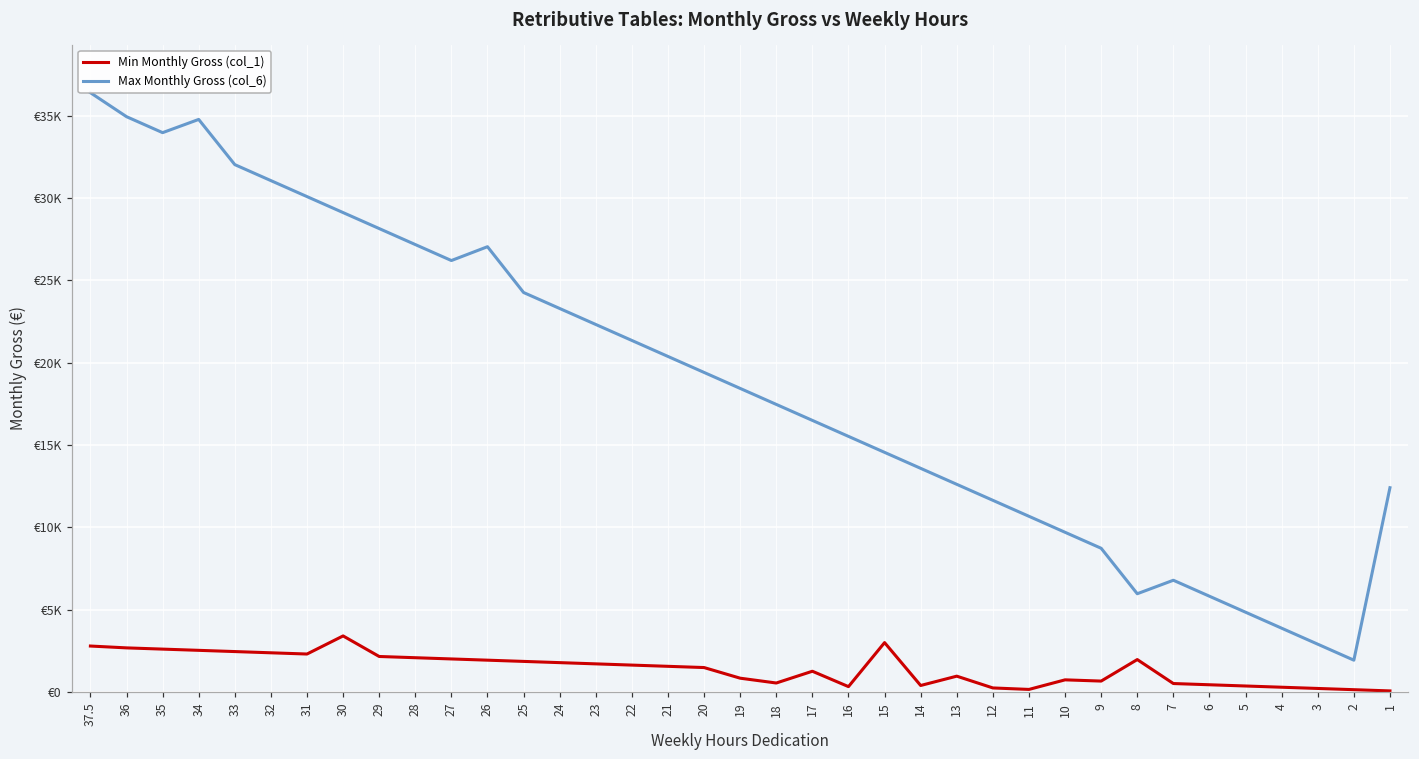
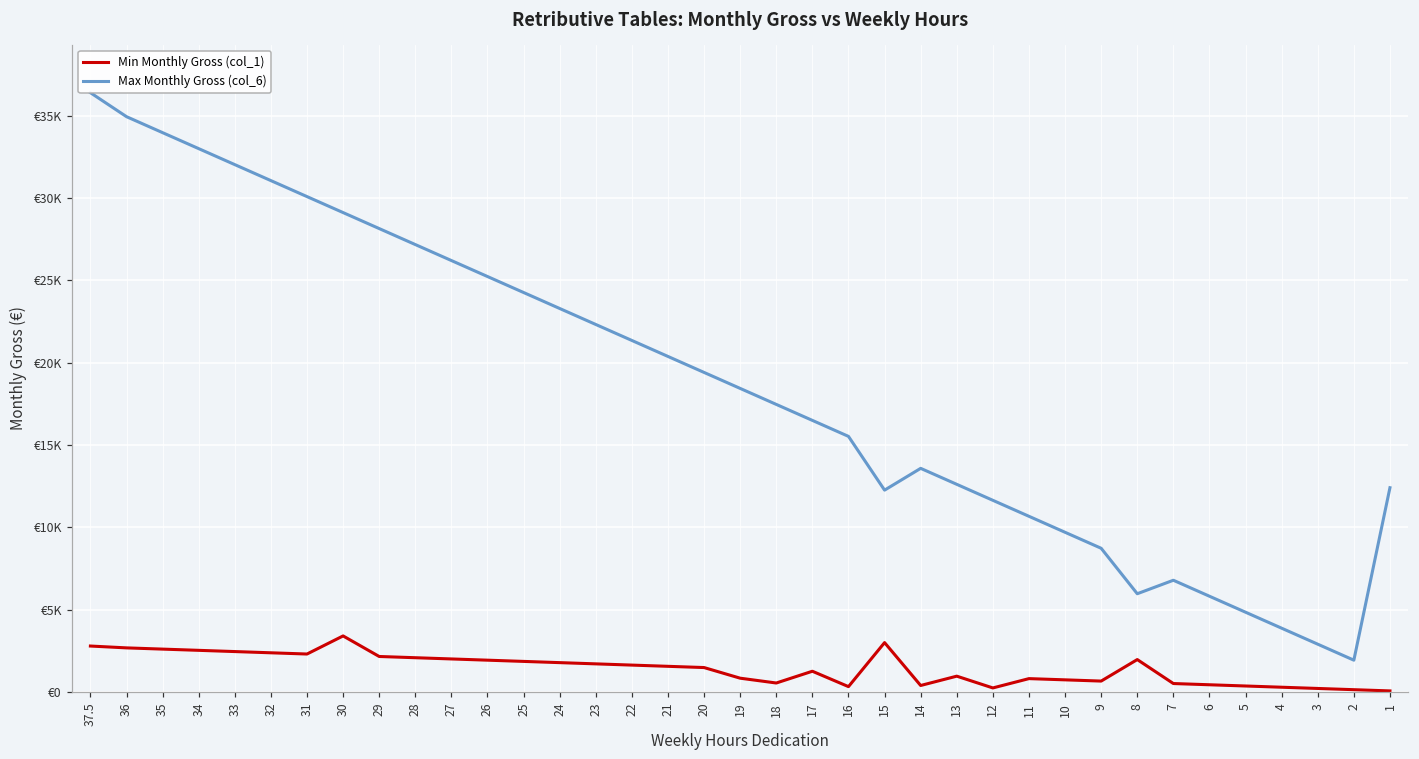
  {
    "Min Monthly Gross (col_1)": {
      "37.5": "€2800",
      "36": "€2700",
      "35": "€2600",
      "34": "€2500",
      "33": "€2500",
      "32": "€2400",
      "31": "€2300",
      "30": "€3400",
      "29": "€2200",
      "28": "€2100",
      "27": "€2000",
      "26": "€1900",
      "25": "€1900",
      "24": "€1800",
      "23": "€1700",
      "22": "€1600",
      "21": "€1600",
      "20": "€1500",
      "19": "€800",
      "18": "€600",
      "17": "€1300",
      "16": "€300",
      "15": "€3000",
      "14": "€400",
      "13": "€1000",
      "12": "€300",
-     "11": "€200",
+     "11": "€800",
      "10": "€700",
      "9": "€700",
      "8": "€2000",
      "7": "€500",
      "6": "€400",
      "5": "€400",
      "4": "€300",
      "3": "€200",
      "2": "€100",
      "1": "€100"
    },
    "Max Monthly Gross (col_6)": {
      "37.5": "€36400",
      "36": "€34900",
      "35": "€34000",
-     "34": "€34800",
+     "34": "€33000",
      "33": "€32000",
      "32": "€31100",
      "31": "€30100",
      "30": "€29100",
      "29": "€28100",
      "28": "€27200",
      "27": "€26200",
-     "26": "€27000",
+     "26": "€25200",
      "25": "€24300",
      "24": "€23300",
      "23": "€22300",
      "22": "€21400",
      "21": "€20400",
      "20": "€19400",
      "19": "€18400",
      "18": "€17500",
      "17": "€16500",
      "16": "€15500",
-     "15": "€14600",
+     "15": "€12300",
      "14": "€13600",
      "13": "€12600",
      "12": "€11600",
      "11": "€10700",
      "10": "€9700",
      "9": "€8700",
      "8": "€6000",
      "7": "€6800",
      "6": "€5800",
      "5": "€4900",
      "4": "€3900",
      "3": "€2900",
      "2": "€1900",
      "1": "€12400"
    }
  }
